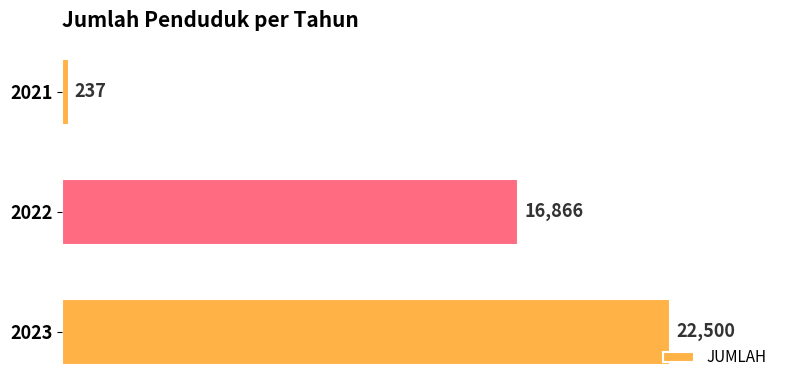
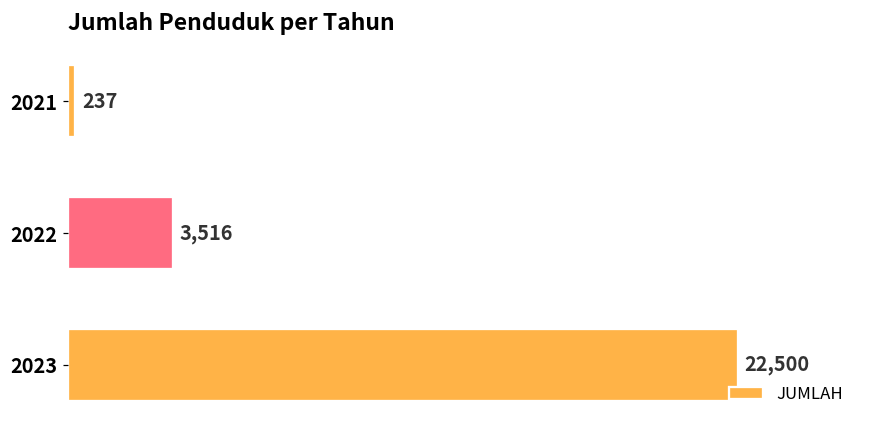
  {
    "2021": "237",
-   "2022": "16,866",
+   "2022": "3,516",
    "2023": "22,500"
  }
